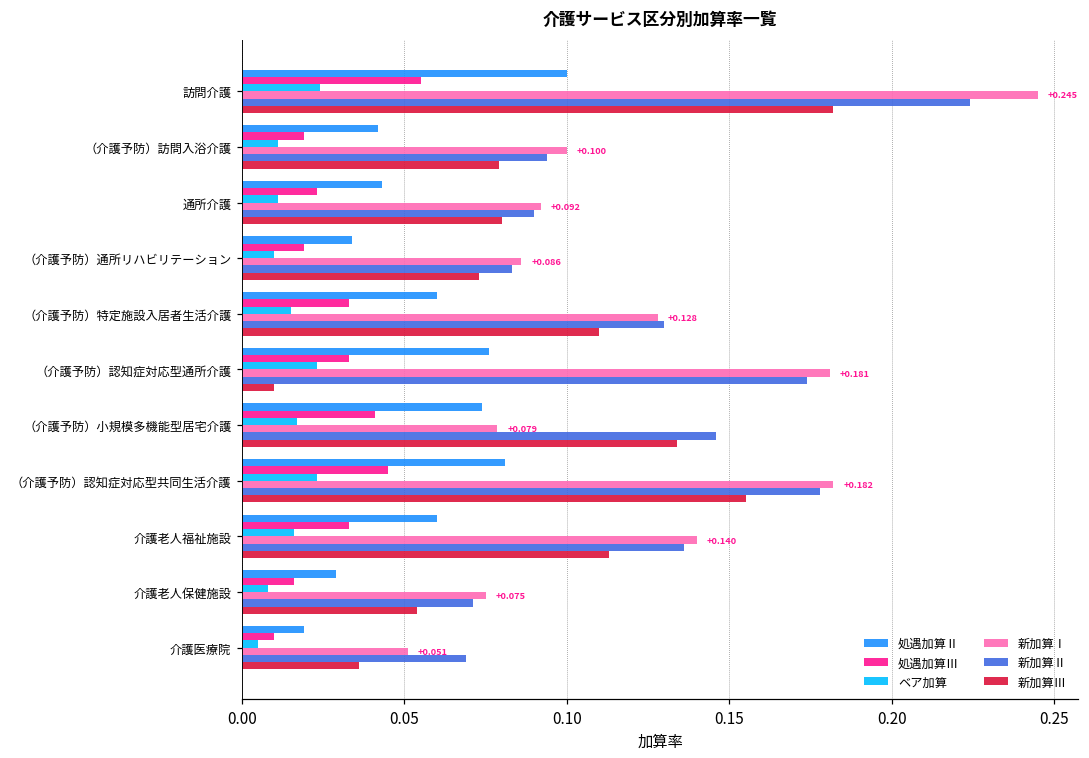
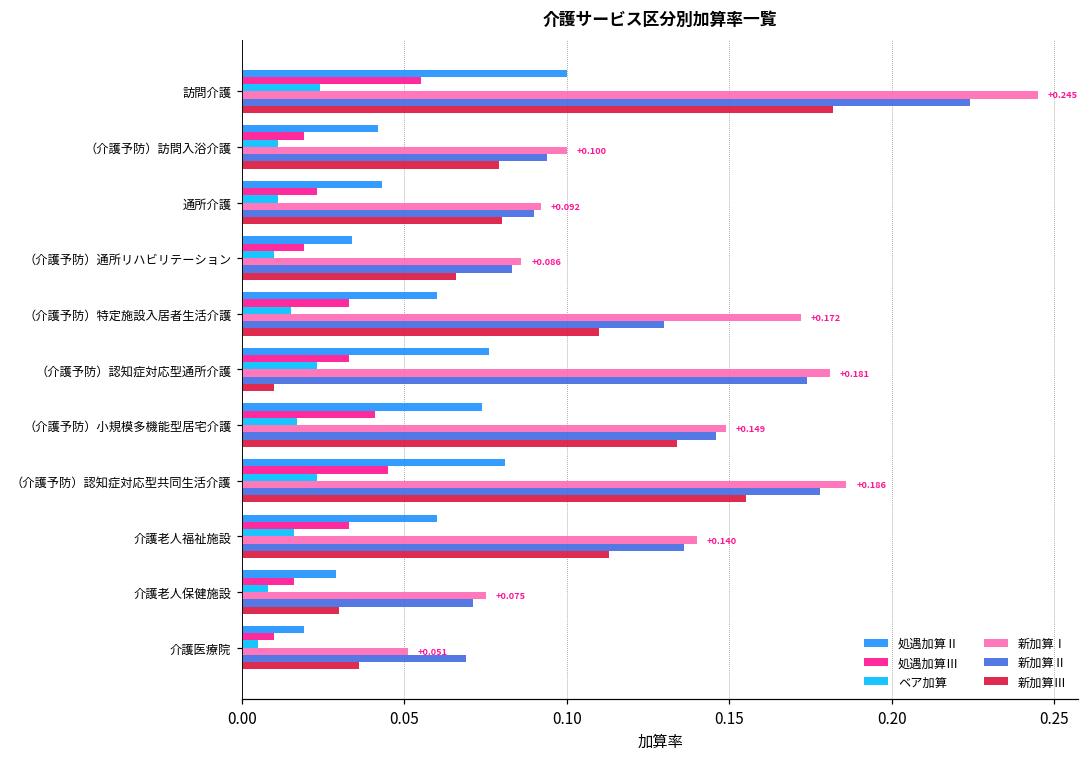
  {
    "処遇加算Ⅲ": {
      "訪問介護": "0.055",
      "（介護予防）訪問入浴介護": "0.019",
      "通所介護": "0.023",
      "（介護予防）通所リハビリテーション": "0.019",
      "（介護予防）特定施設入居者生活介護": "0.033",
      "（介護予防）認知症対応型通所介護": "0.033",
      "（介護予防）小規模多機能型居宅介護": "0.041",
      "（介護予防）認知症対応型共同生活介護": "0.045",
      "介護老人福祉施設": "0.033",
      "介護老人保健施設": "0.016",
      "介護医療院": "0.010"
    },
    "新加算Ⅰ": {
      "訪問介護": "+0.245",
      "（介護予防）訪問入浴介護": "+0.100",
      "通所介護": "+0.092",
      "（介護予防）通所リハビリテーション": "+0.086",
-     "（介護予防）特定施設入居者生活介護": "+0.128",
+     "（介護予防）特定施設入居者生活介護": "+0.172",
      "（介護予防）認知症対応型通所介護": "+0.181",
-     "（介護予防）小規模多機能型居宅介護": "+0.079",
-     "（介護予防）認知症対応型共同生活介護": "+0.182",
+     "（介護予防）小規模多機能型居宅介護": "+0.149",
+     "（介護予防）認知症対応型共同生活介護": "+0.186",
      "介護老人福祉施設": "+0.140",
      "介護老人保健施設": "+0.075",
      "介護医療院": "+0.051"
    },
    "新加算Ⅱ": {
      "訪問介護": "0.224",
      "（介護予防）訪問入浴介護": "0.094",
      "通所介護": "0.090",
      "（介護予防）通所リハビリテーション": "0.083",
      "（介護予防）特定施設入居者生活介護": "0.130",
      "（介護予防）認知症対応型通所介護": "0.174",
      "（介護予防）小規模多機能型居宅介護": "0.146",
      "（介護予防）認知症対応型共同生活介護": "0.178",
      "介護老人福祉施設": "0.136",
      "介護老人保健施設": "0.071",
      "介護医療院": "0.069"
    },
    "新加算Ⅲ": {
      "訪問介護": "0.182",
      "（介護予防）訪問入浴介護": "0.079",
      "通所介護": "0.080",
-     "（介護予防）通所リハビリテーション": "0.073",
+     "（介護予防）通所リハビリテーション": "0.066",
      "（介護予防）特定施設入居者生活介護": "0.110",
      "（介護予防）認知症対応型通所介護": "0.010",
      "（介護予防）小規模多機能型居宅介護": "0.134",
      "（介護予防）認知症対応型共同生活介護": "0.155",
      "介護老人福祉施設": "0.113",
-     "介護老人保健施設": "0.054",
+     "介護老人保健施設": "0.030",
      "介護医療院": "0.036"
    }
  }
